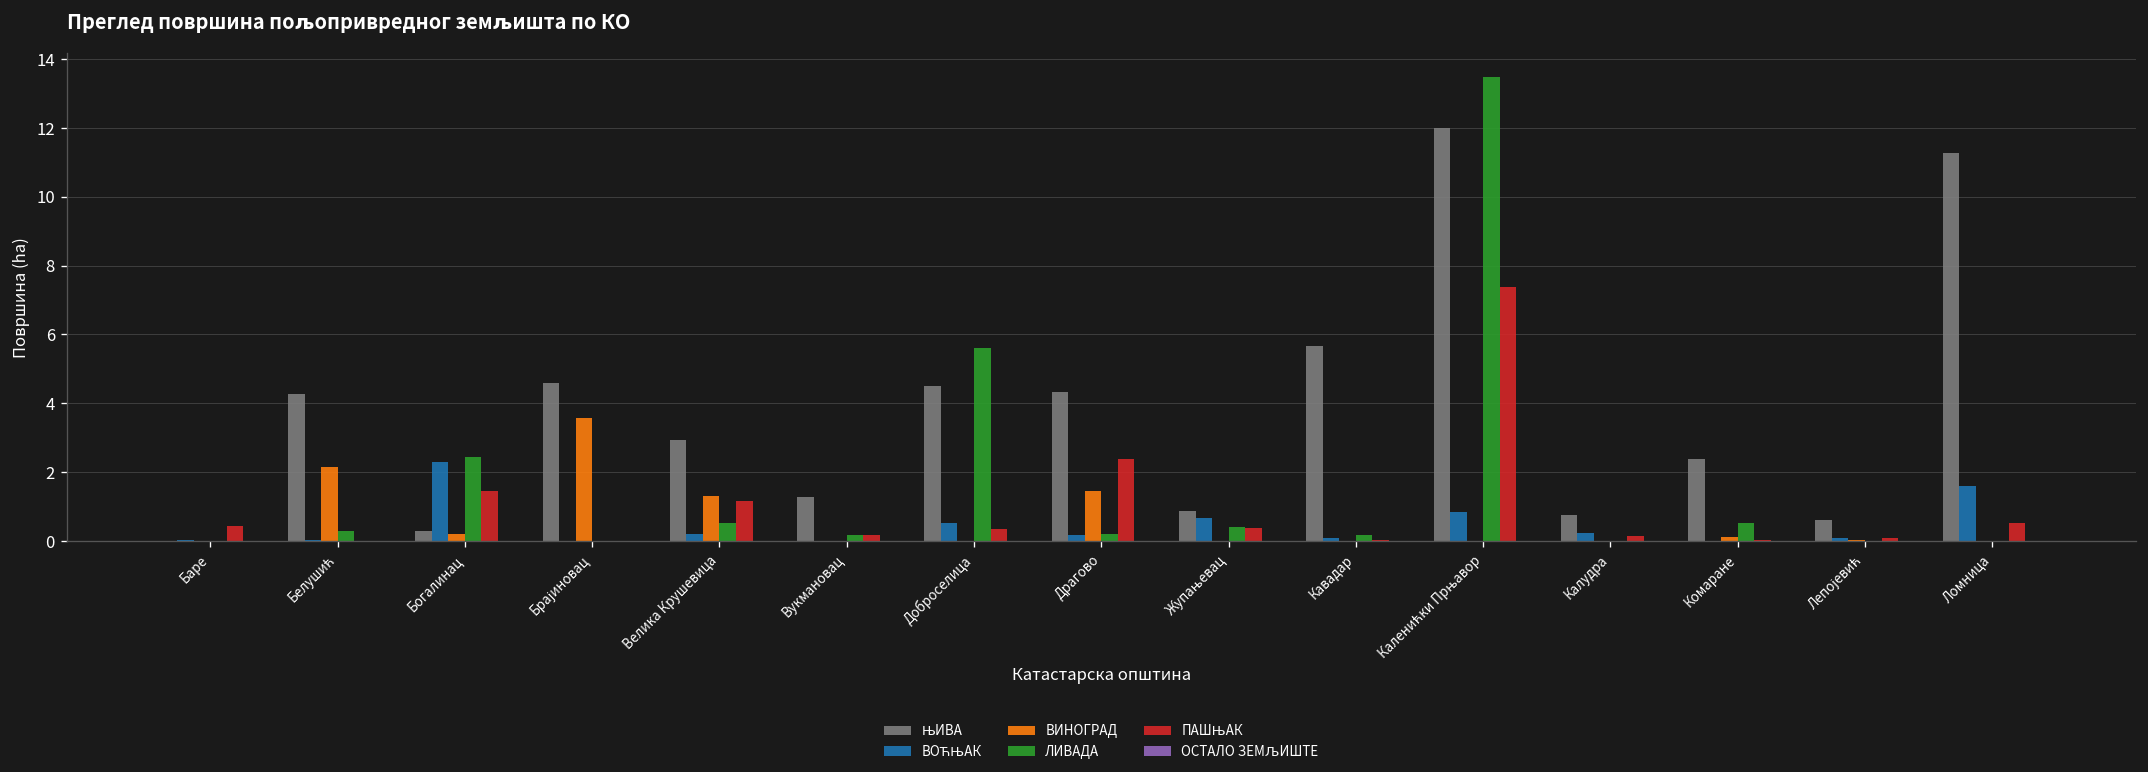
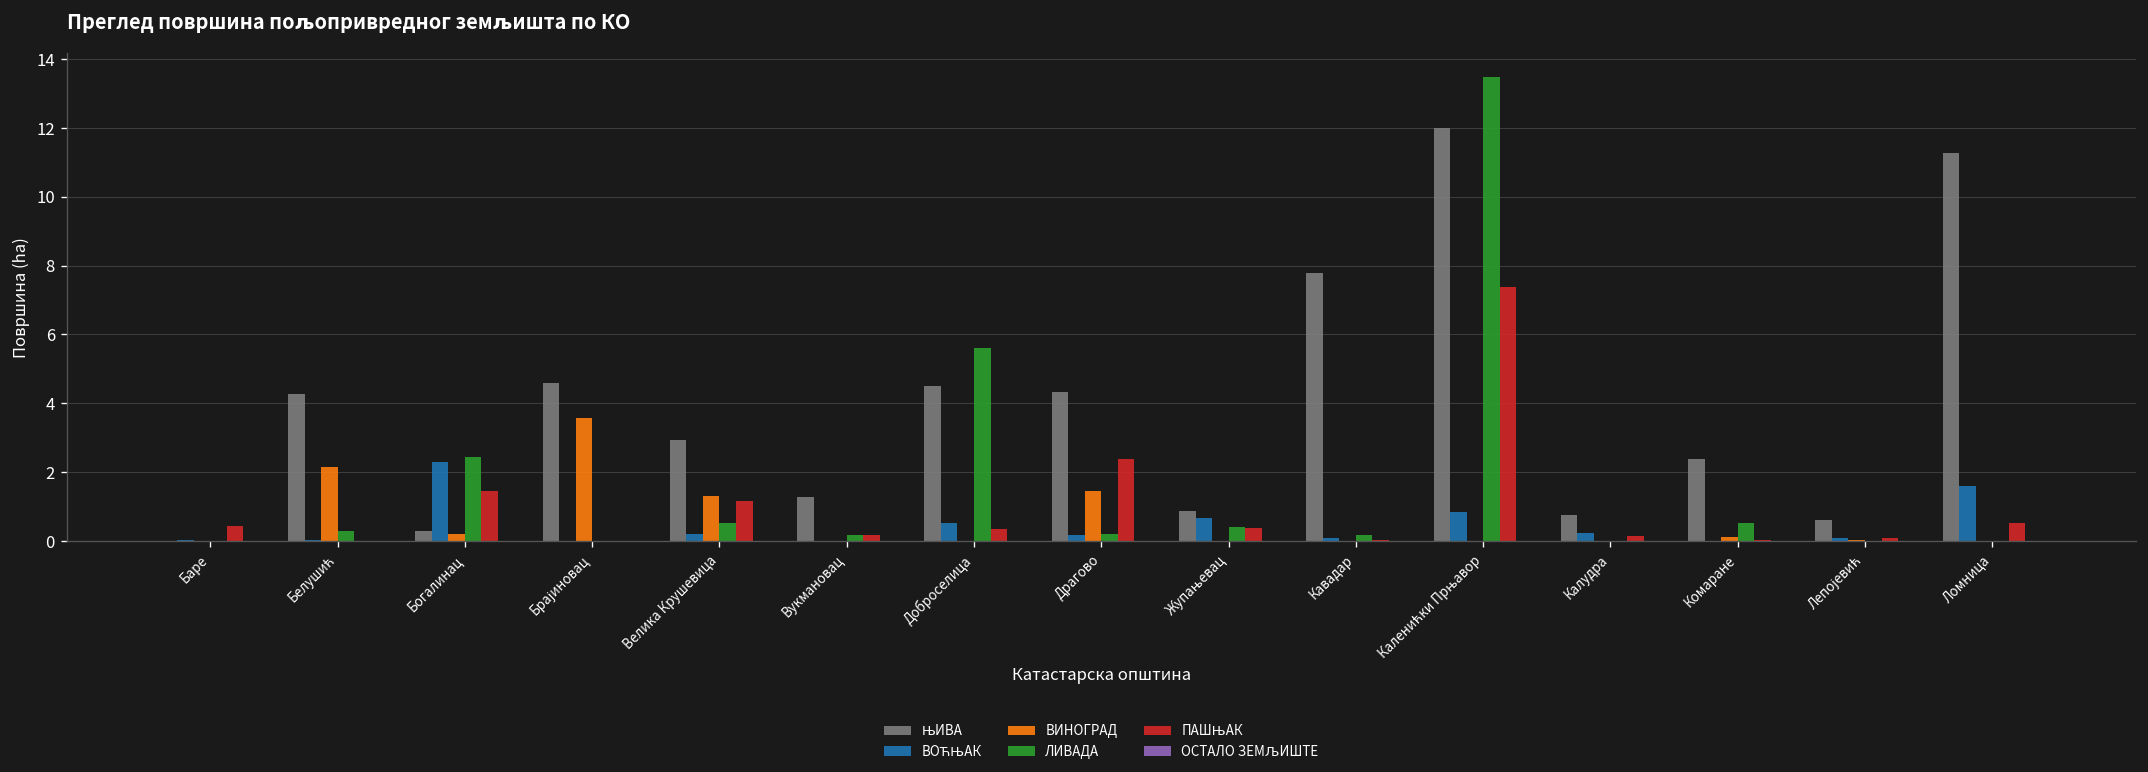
  {
    "ЊИВА": {
      "Белушић": 4.3,
      "Богалинац": 0.3,
      "Брајиновац": 4.6,
      "Велика Крушевица": 2.9,
      "Вукмановац": 1.3,
      "Доброселица": 4.5,
      "Драгово": 4.3,
      "Жупањевац": 0.9,
-     "Кавадар": 5.7,
+     "Кавадар": 7.8,
      "Каленићки Прњавор": 12.0,
      "Калудра": 0.8,
      "Комаране": 2.4,
      "Лепојевић": 0.6,
      "Ломница": 11.3
    },
    "ВОЋЊАК": {
      "Богалинац": 2.3,
      "Брајиновац": 0.0,
      "Велика Крушевица": 0.2,
      "Вукмановац": 0.0,
      "Доброселица": 0.5,
      "Драгово": 0.2,
      "Жупањевац": 0.7,
      "Кавадар": 0.1,
      "Каленићки Прњавор": 0.9,
      "Калудра": 0.3,
      "Комаране": 0.0,
      "Лепојевић": 0.1,
      "Ломница": 1.6
    },
    "ВИНОГРАД": {
      "Баре": 0.0,
      "Белушић": 2.2,
      "Богалинац": 0.2,
      "Брајиновац": 3.6,
      "Велика Крушевица": 1.3,
      "Вукмановац": 0.0,
      "Доброселица": 0.0,
      "Драгово": 1.5,
      "Жупањевац": 0.0,
      "Кавадар": 0.0,
      "Каленићки Прњавор": 0.0,
      "Калудра": 0.0,
      "Комаране": 0.1,
      "Ломница": 0.0
    },
    "ЛИВАДА": {
      "Баре": 0.0,
      "Белушић": 0.3,
      "Богалинац": 2.4,
      "Брајиновац": 0.0,
      "Велика Крушевица": 0.5,
      "Вукмановац": 0.2,
      "Доброселица": 5.6,
      "Драгово": 0.2,
      "Жупањевац": 0.4,
      "Кавадар": 0.2,
      "Каленићки Прњавор": 13.5,
      "Калудра": 0.0,
      "Комаране": 0.5,
      "Лепојевић": 0.0,
      "Ломница": 0.0
    },
    "ПАШЊАК": {
      "Баре": 0.4,
      "Богалинац": 1.5,
      "Брајиновац": 0.0,
      "Велика Крушевица": 1.2,
      "Вукмановац": 0.2,
      "Доброселица": 0.3,
      "Драгово": 2.4,
      "Жупањевац": 0.4,
      "Каленићки Прњавор": 7.4,
      "Калудра": 0.2,
      "Лепојевић": 0.1,
      "Ломница": 0.5
    },
    "ОСТАЛО ЗЕМЉИШТЕ": {
      "Баре": 0.0,
      "Белушић": 0.0,
      "Богалинац": 0.0,
      "Брајиновац": 0.0,
      "Велика Крушевица": 0.0,
      "Вукмановац": 0.0,
      "Доброселица": 0.0,
      "Кавадар": 0.0,
      "Каленићки Прњавор": 0.0,
      "Калудра": 0.0,
      "Комаране": 0.0,
      "Лепојевић": 0.0,
      "Ломница": 0.0
    }
  }
